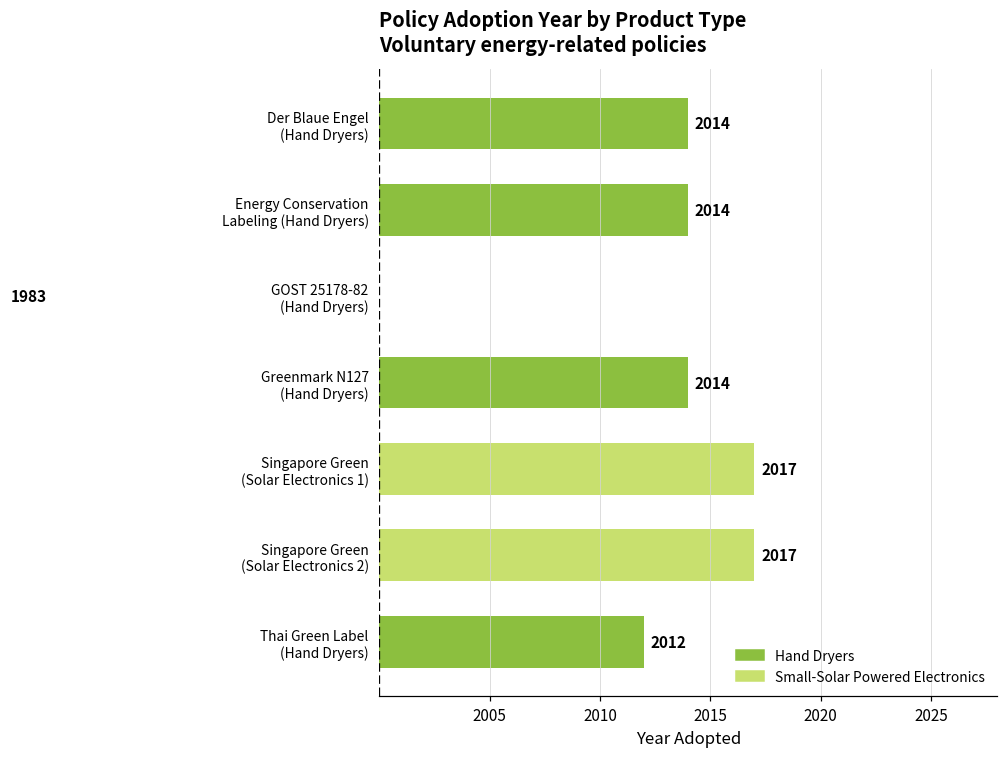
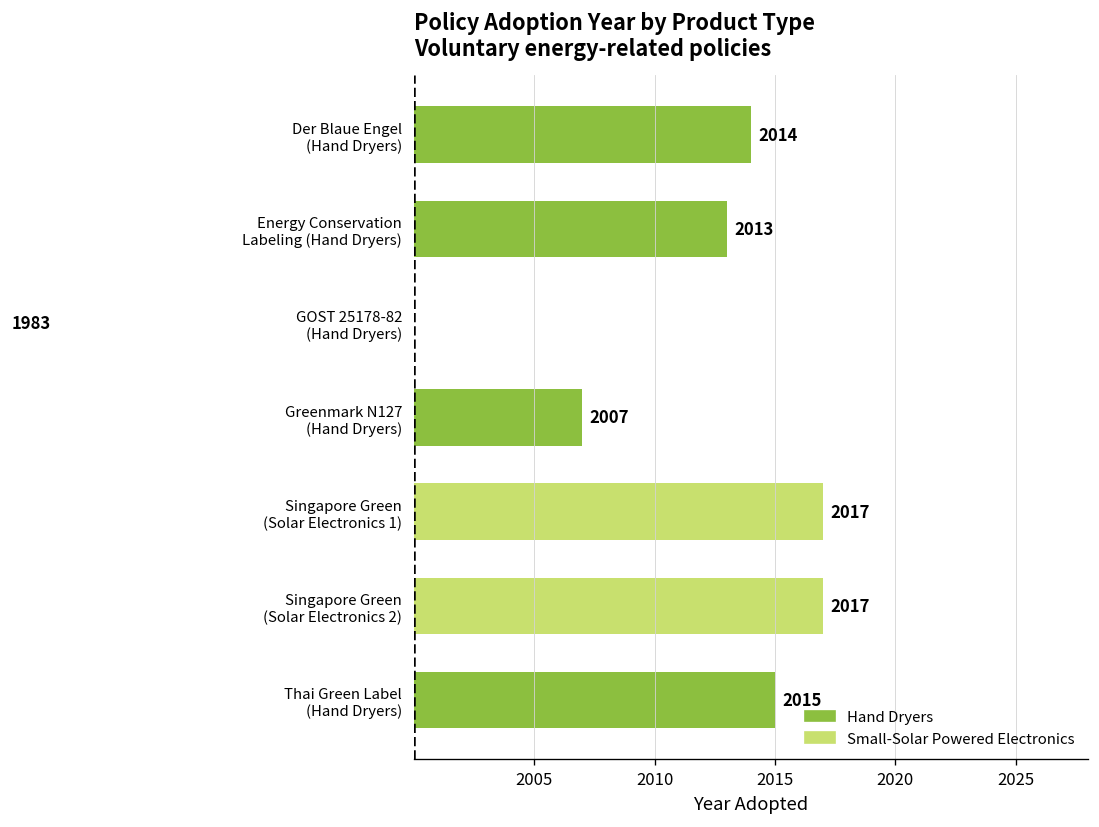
  {
-   "Energy Conservation Labeling (Hand Dryers)": 2014,
-   "Greenmark N127 (Hand Dryers)": 2014,
-   "Thai Green Label (Hand Dryers)": 2012
+   "Energy Conservation Labeling (Hand Dryers)": 2013,
+   "Greenmark N127 (Hand Dryers)": 2007,
+   "Thai Green Label (Hand Dryers)": 2015
  }
